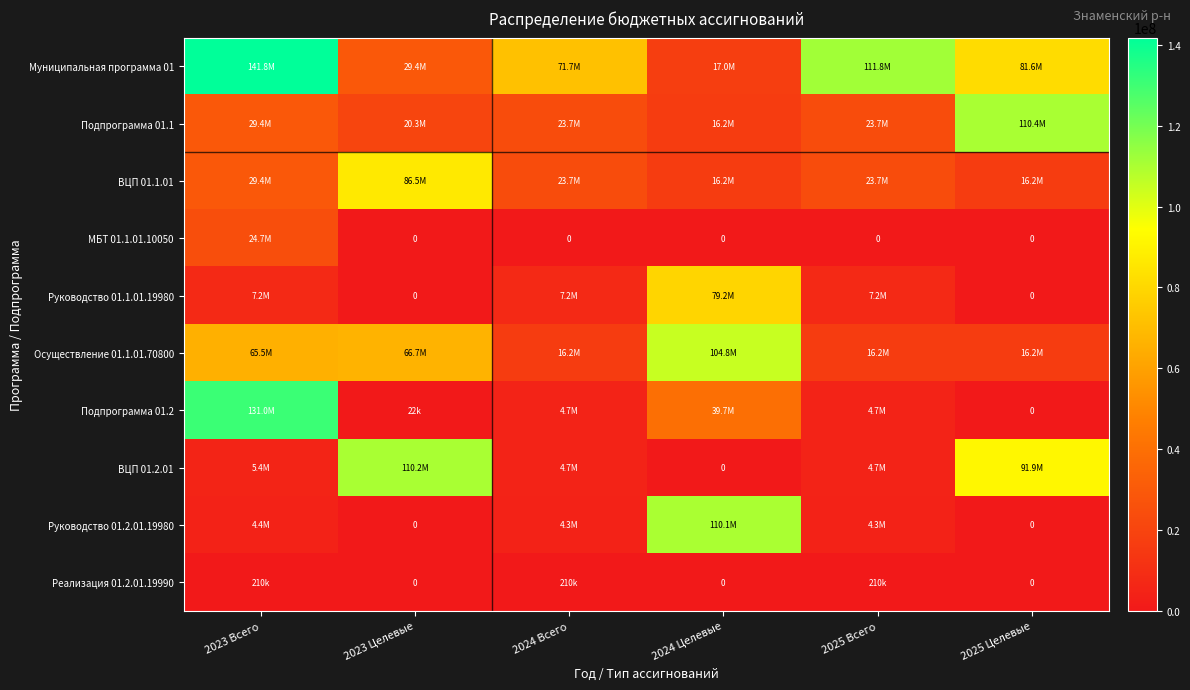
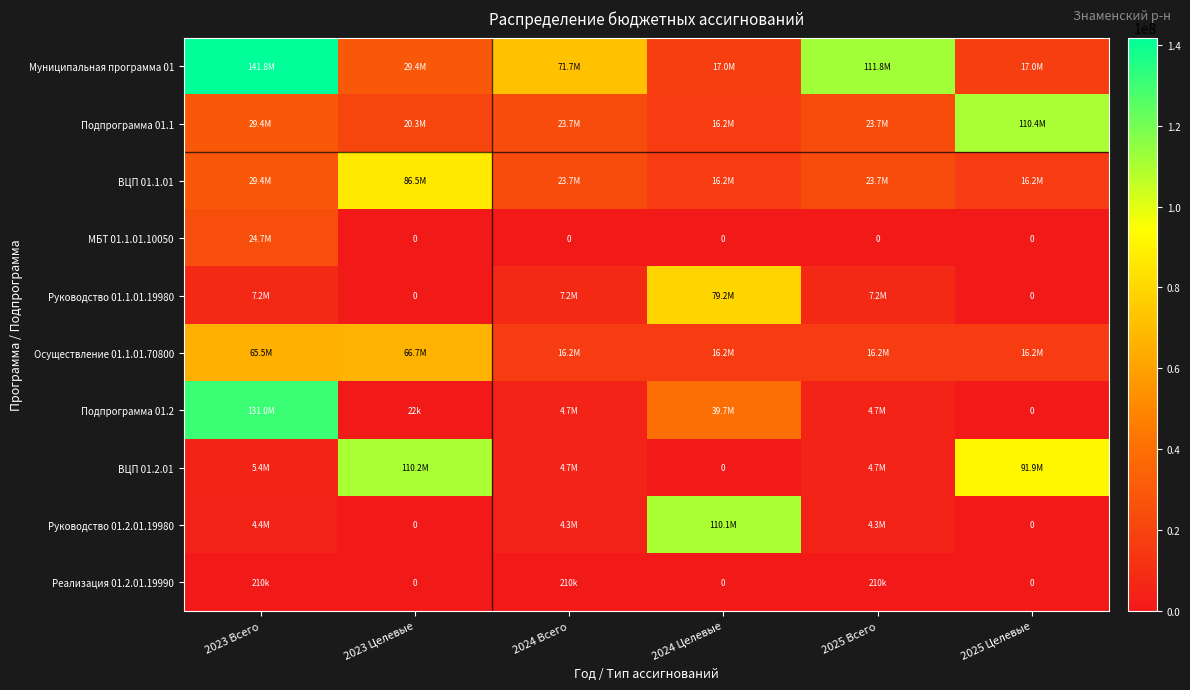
  {
    "Муниципальная программа 01": {
      "2023 Всего": "141.8M",
      "2023 Целевые": "29.4M",
      "2024 Всего": "71.7M",
      "2024 Целевые": "17.0M",
      "2025 Всего": "111.8M",
-     "2025 Целевые": "81.6M"
+     "2025 Целевые": "17.0M"
    },
    "Подпрограмма 01.1": {
      "2023 Всего": "29.4M",
      "2023 Целевые": "20.3M",
      "2024 Всего": "23.7M",
      "2024 Целевые": "16.2M",
      "2025 Всего": "23.7M",
      "2025 Целевые": "110.4M"
    },
    "ВЦП 01.1.01": {
      "2023 Всего": "29.4M",
      "2023 Целевые": "86.5M",
      "2024 Всего": "23.7M",
      "2024 Целевые": "16.2M",
      "2025 Всего": "23.7M",
      "2025 Целевые": "16.2M"
    },
    "МБТ 01.1.01.10050": {
      "2023 Всего": "24.7M",
      "2023 Целевые": "0",
      "2024 Всего": "0",
      "2024 Целевые": "0",
      "2025 Всего": "0",
      "2025 Целевые": "0"
    },
    "Руководство 01.1.01.19980": {
      "2023 Всего": "7.2M",
      "2023 Целевые": "0",
      "2024 Всего": "7.2M",
      "2024 Целевые": "79.2M",
      "2025 Всего": "7.2M",
      "2025 Целевые": "0"
    },
    "Осуществление 01.1.01.70800": {
      "2023 Всего": "65.5M",
      "2023 Целевые": "66.7M",
      "2024 Всего": "16.2M",
-     "2024 Целевые": "104.8M",
+     "2024 Целевые": "16.2M",
      "2025 Всего": "16.2M",
      "2025 Целевые": "16.2M"
    },
    "Подпрограмма 01.2": {
      "2023 Всего": "131.0M",
      "2023 Целевые": "22k",
      "2024 Всего": "4.7M",
      "2024 Целевые": "39.7M",
      "2025 Всего": "4.7M",
      "2025 Целевые": "0"
    },
    "ВЦП 01.2.01": {
      "2023 Всего": "5.4M",
      "2023 Целевые": "110.2M",
      "2024 Всего": "4.7M",
      "2024 Целевые": "0",
      "2025 Всего": "4.7M",
      "2025 Целевые": "91.9M"
    },
    "Руководство 01.2.01.19980": {
      "2023 Всего": "4.4M",
      "2023 Целевые": "0",
      "2024 Всего": "4.3M",
      "2024 Целевые": "110.1M",
      "2025 Всего": "4.3M",
      "2025 Целевые": "0"
    },
    "Реализация 01.2.01.19990": {
      "2023 Всего": "210k",
      "2023 Целевые": "0",
      "2024 Всего": "210k",
      "2024 Целевые": "0",
      "2025 Всего": "210k",
      "2025 Целевые": "0"
    }
  }
